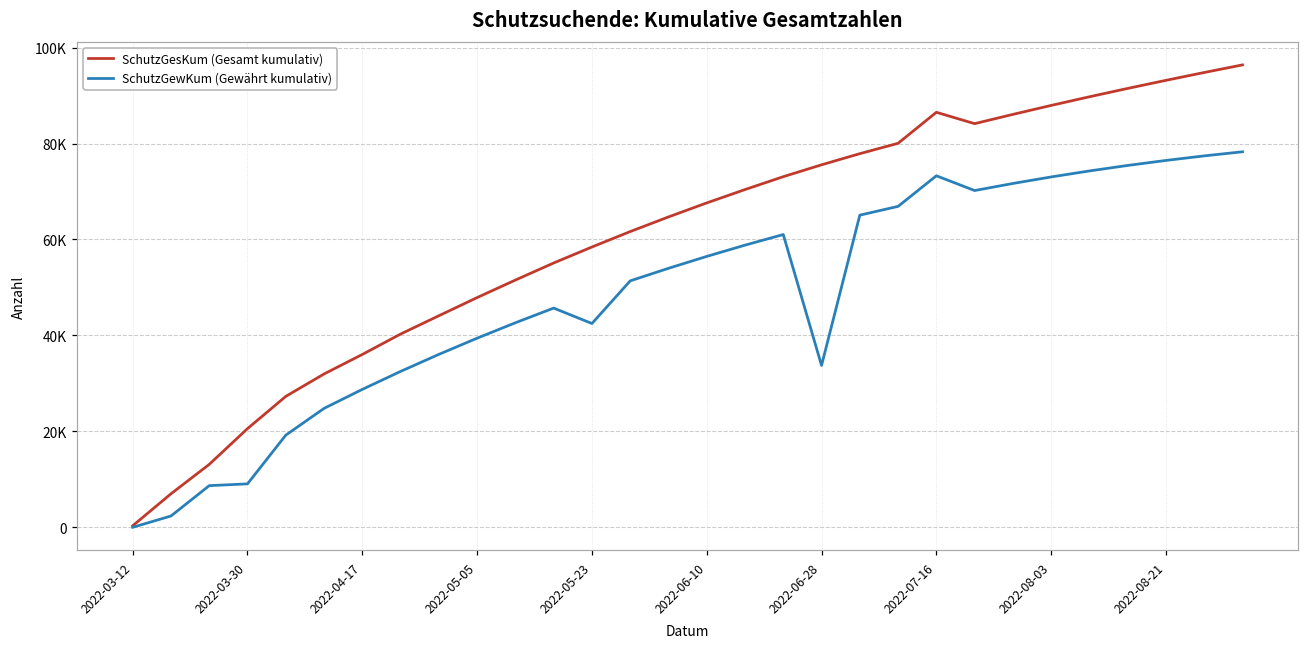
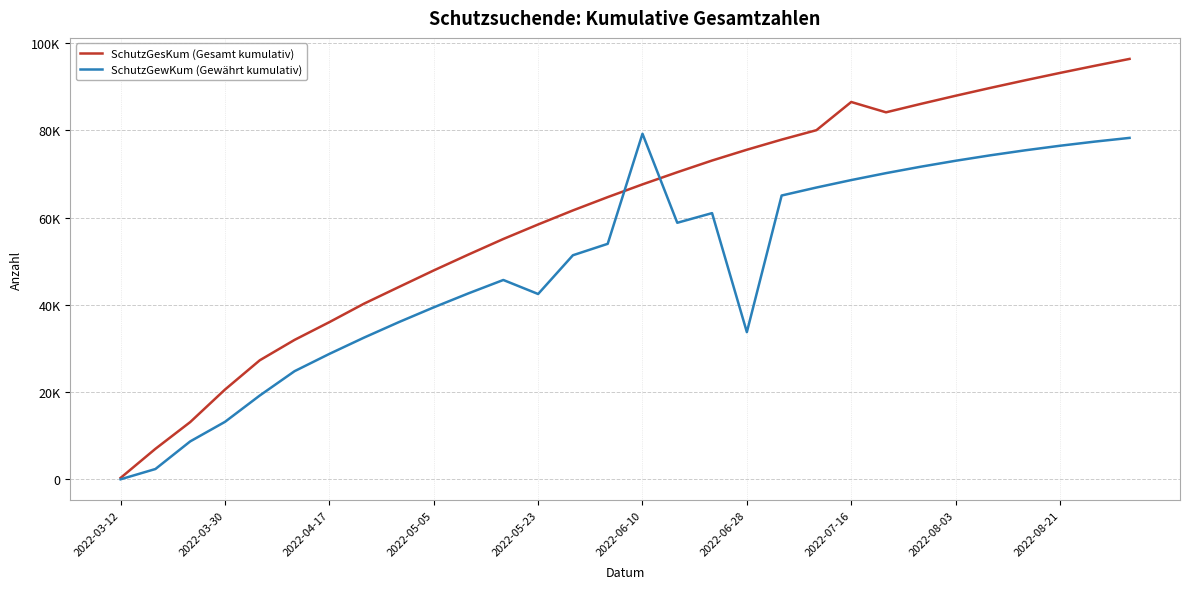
  {
    "SchutzGesKum (Gesamt kumulativ)": {
      "2022-03-30": 21000,
      "2022-04-17": 36000,
      "2022-05-05": 48000,
      "2022-05-23": 58000,
      "2022-06-10": 68000,
      "2022-06-28": 76000,
      "2022-07-16": 87000,
      "2022-08-03": 88000,
      "2022-08-21": 93000
    },
    "SchutzGewKum (Gewährt kumulativ)": {
-     "2022-03-30": 9000,
+     "2022-03-30": 13000,
      "2022-04-17": 29000,
      "2022-05-05": 39000,
      "2022-05-23": 42000,
-     "2022-06-10": 56000,
+     "2022-06-10": 79000,
      "2022-06-28": 34000,
-     "2022-07-16": 73000,
+     "2022-07-16": 69000,
      "2022-08-03": 73000,
      "2022-08-21": 76000
    }
  }
